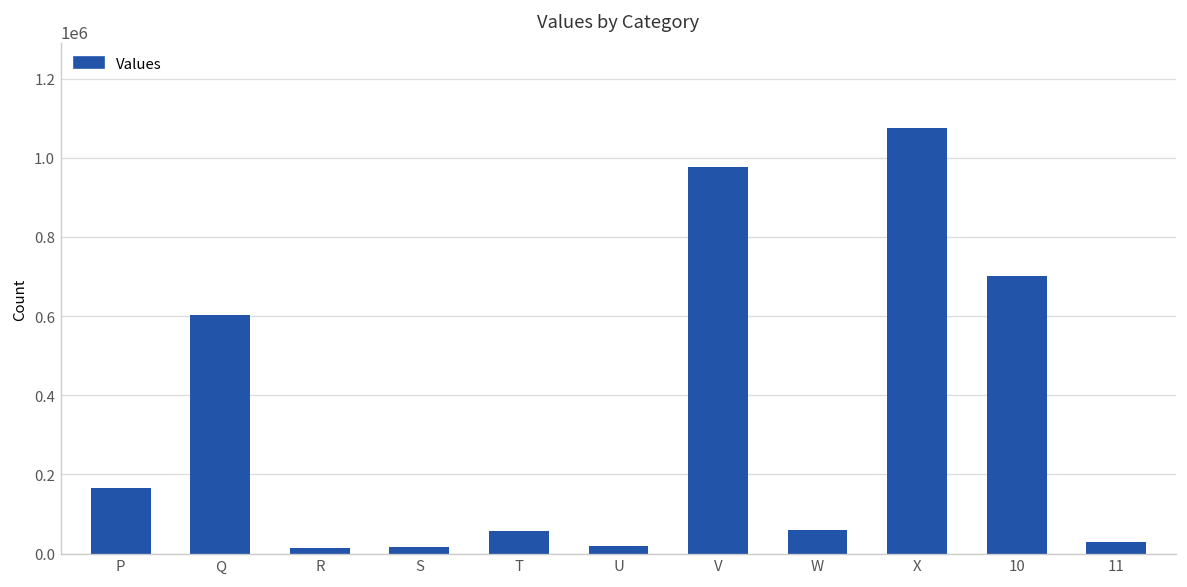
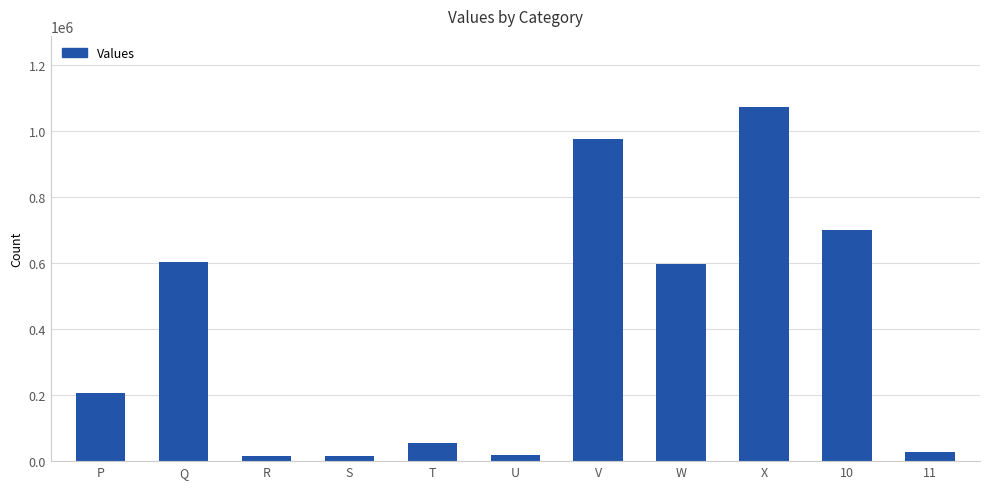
  {
-   "P": 170000,
+   "P": 210000,
    "Q": 600000,
    "R": 10000,
    "S": 20000,
    "T": 60000,
    "U": 20000,
    "V": 980000,
-   "W": 60000,
+   "W": 600000,
    "X": 1070000,
    "10": 700000,
    "11": 30000
  }
